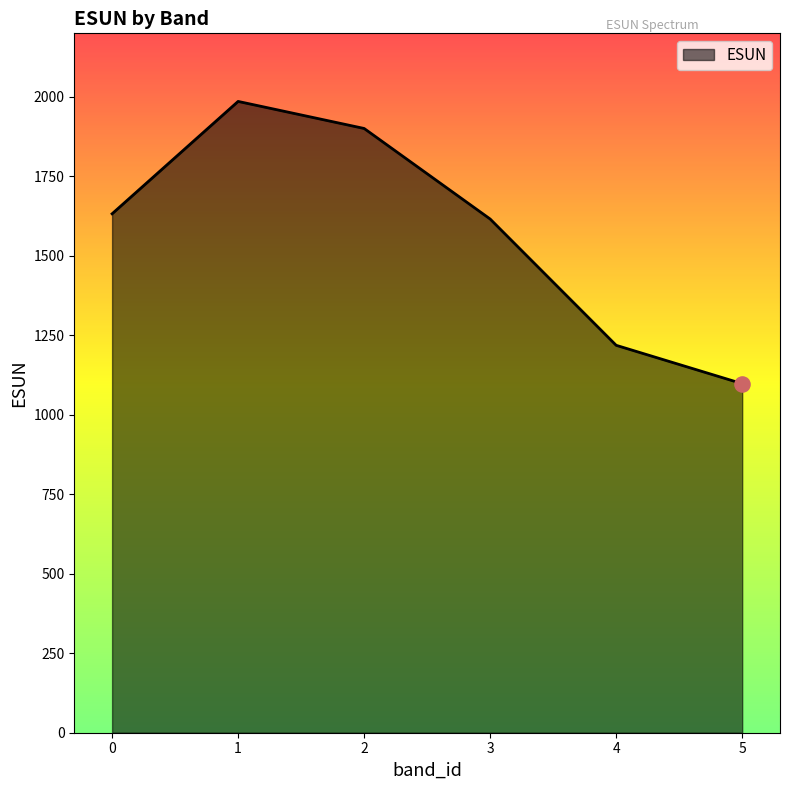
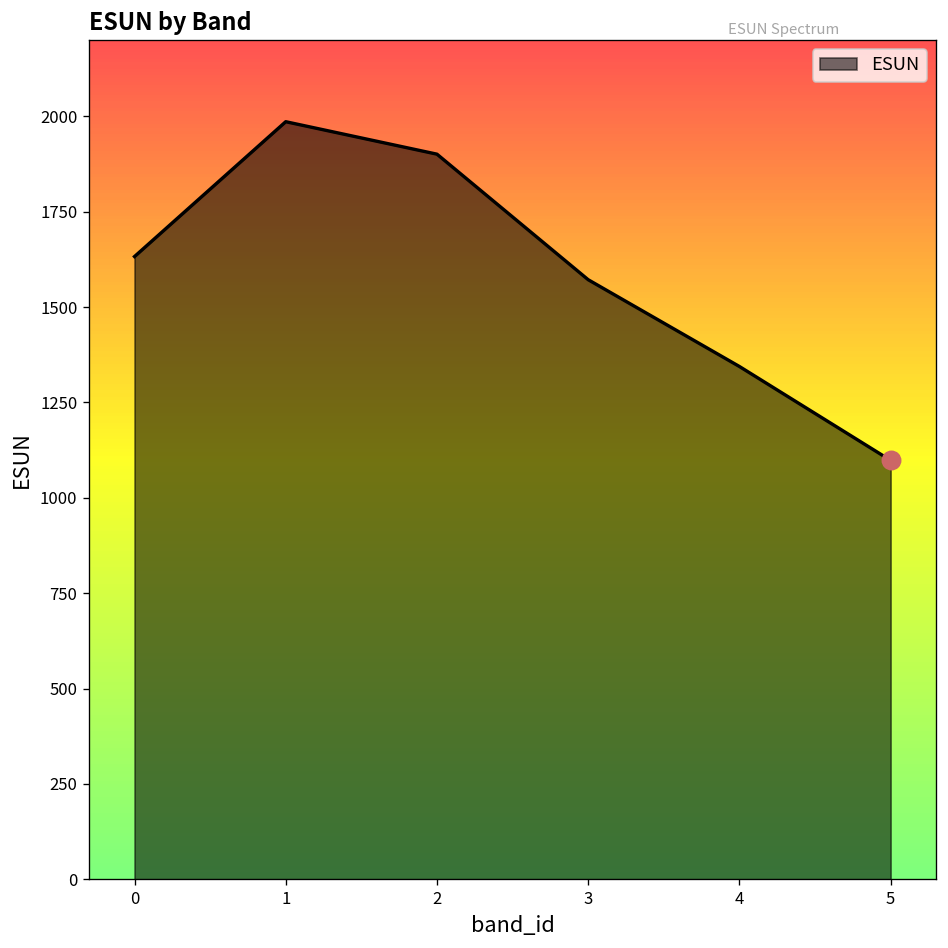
  {
    "ESUN": {
      "0": 1630,
      "1": 1990,
      "2": 1900,
-     "3": 1620,
-     "4": 1220
+     "3": 1570,
+     "4": 1340
    }
  }
